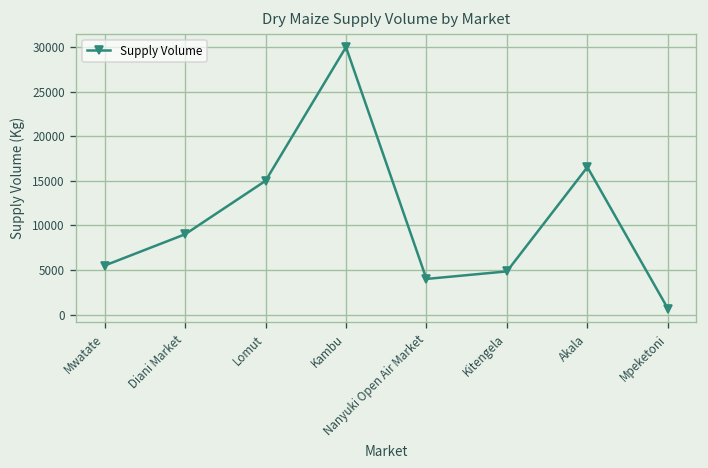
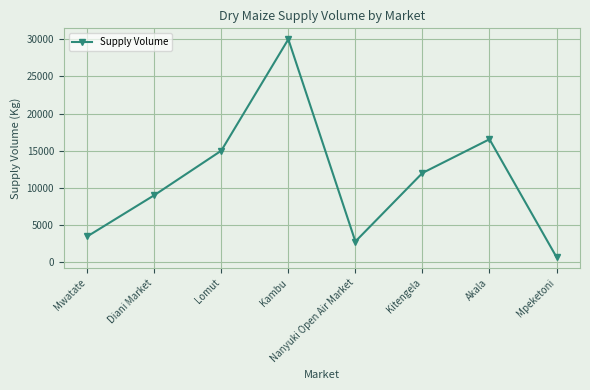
  {
-   "Mwatate": 6000,
+   "Mwatate": 3000,
    "Diani Market": 9000,
    "Lomut": 15000,
    "Kambu": 30000,
-   "Nanyuki Open Air Market": 4000,
-   "Kitengela": 5000,
+   "Nanyuki Open Air Market": 3000,
+   "Kitengela": 12000,
    "Akala": 17000,
    "Mpeketoni": 1000
  }
